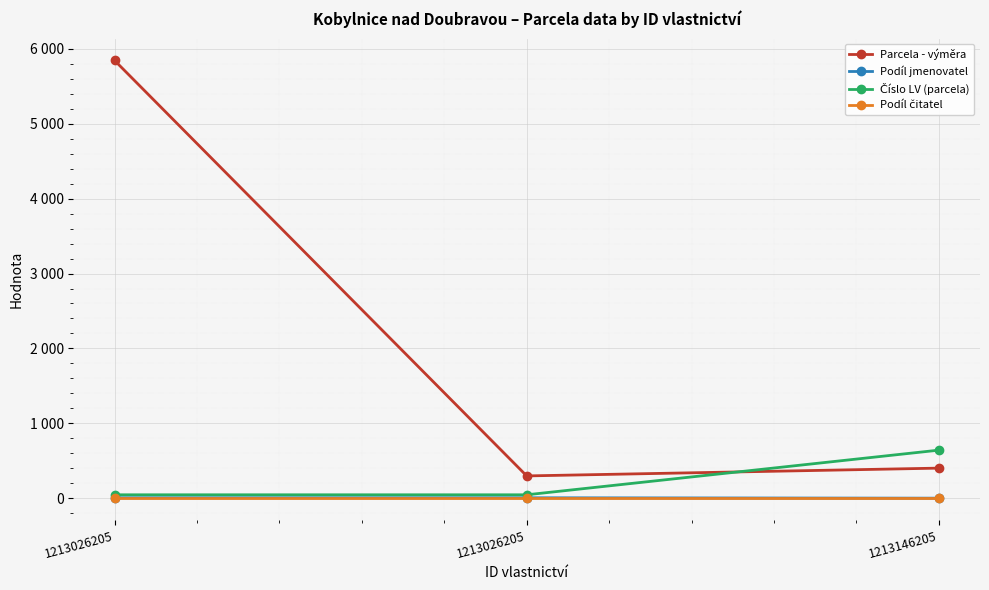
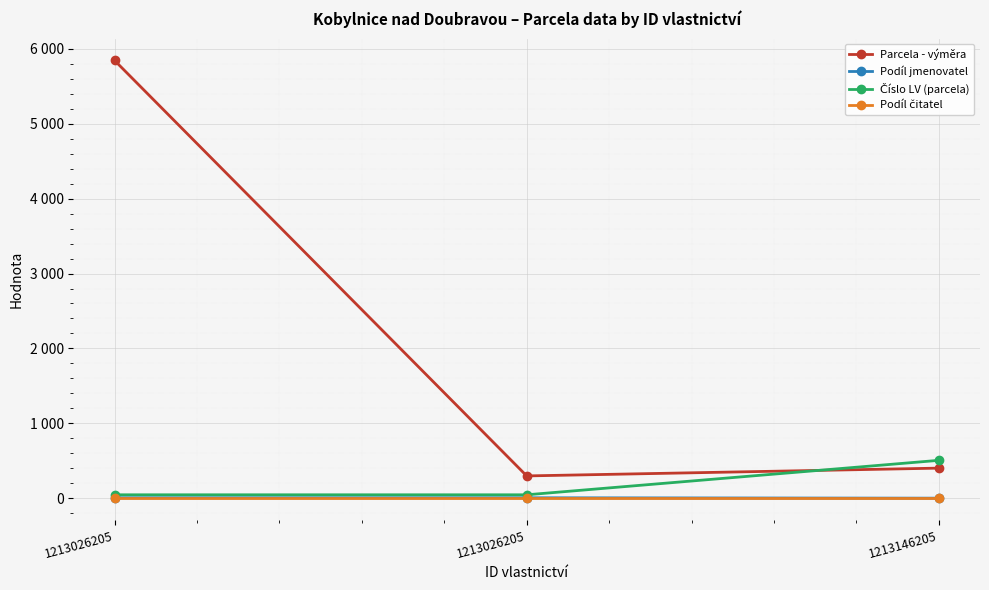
  {
    "Parcela - výměra": {
      "1213146205": 400
    },
    "Podíl čitatel": {
      "1213146205": 0
    },
    "Číslo LV (parcela)": {
-     "1213146205": 600
+     "1213146205": 500
    }
  }
